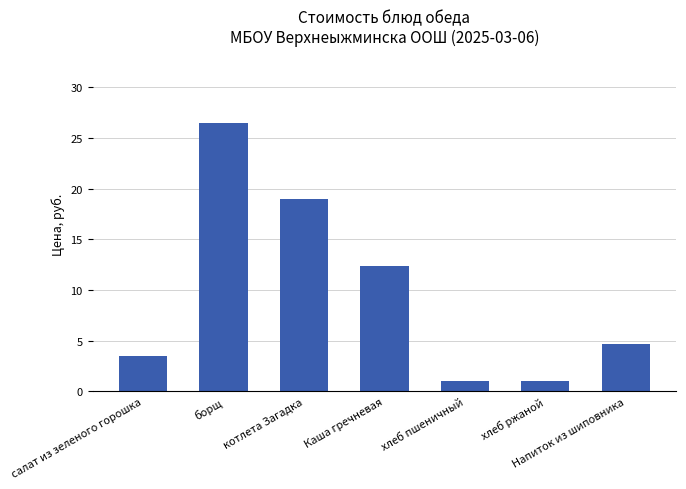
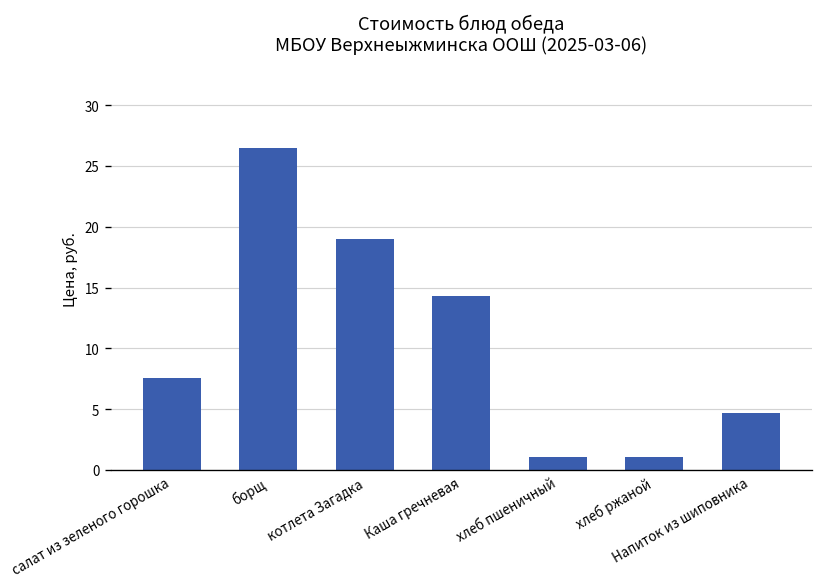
  {
-   "салат из зеленого горошка": 3.5,
+   "салат из зеленого горошка": 7.6,
    "борщ": 26.5,
    "котлета Загадка": 19.0,
-   "Каша гречневая": 12.4,
+   "Каша гречневая": 14.3,
    "хлеб пшеничный": 1.1,
    "хлеб ржаной": 1.1,
    "Напиток из шиповника": 4.7
  }
